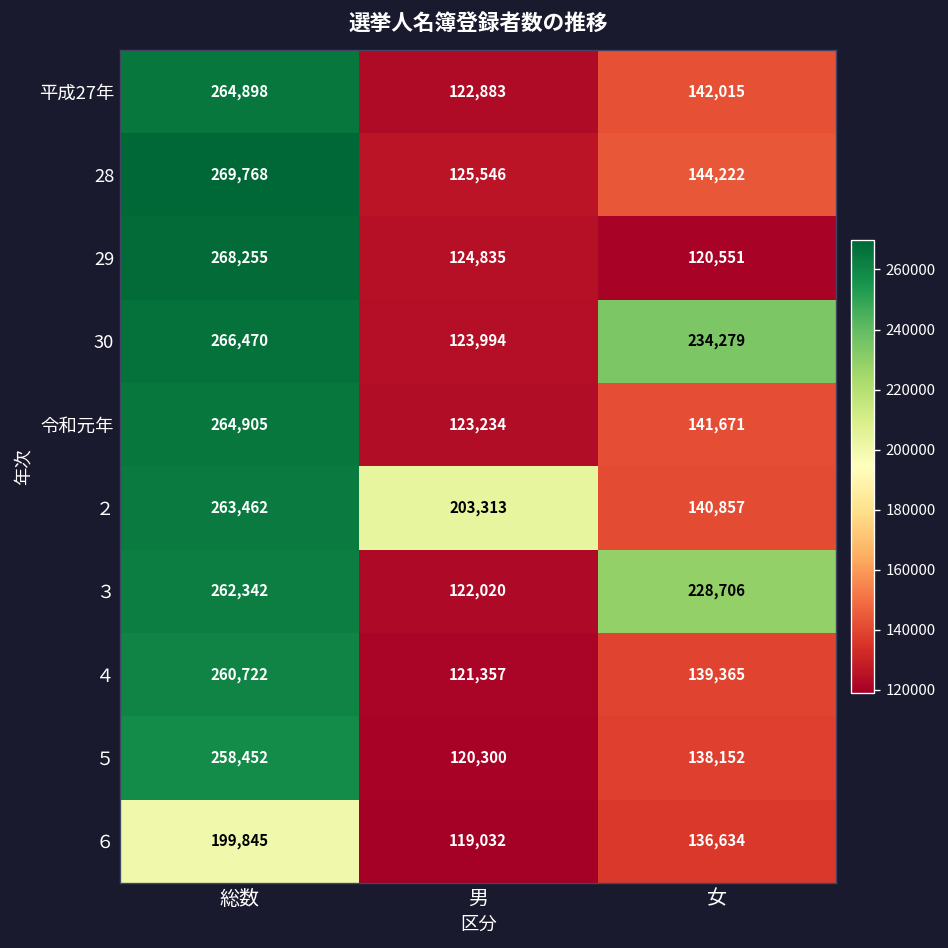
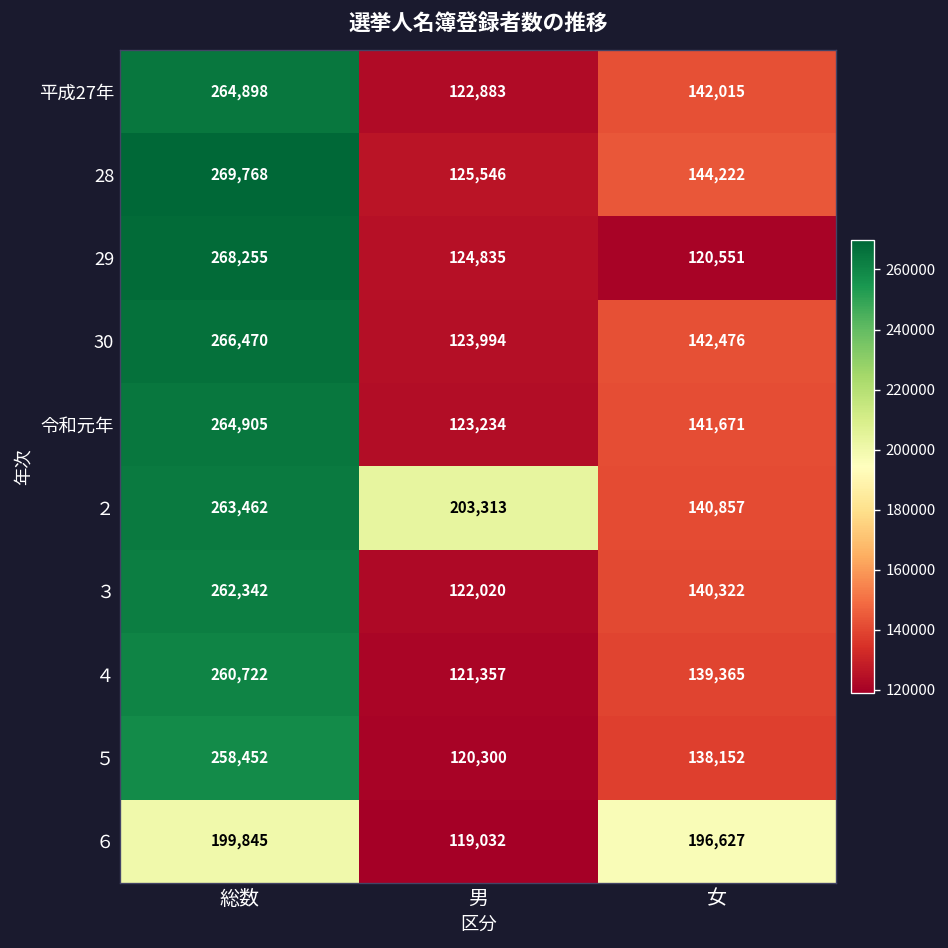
  {
    "平成27年": {
      "総数": "264,898",
      "男": "122,883",
      "女": "142,015"
    },
    "28": {
      "総数": "269,768",
      "男": "125,546",
      "女": "144,222"
    },
    "29": {
      "総数": "268,255",
      "男": "124,835",
      "女": "120,551"
    },
    "30": {
      "総数": "266,470",
      "男": "123,994",
-     "女": "234,279"
+     "女": "142,476"
    },
    "令和元年": {
      "総数": "264,905",
      "男": "123,234",
      "女": "141,671"
    },
    "２": {
      "総数": "263,462",
      "男": "203,313",
      "女": "140,857"
    },
    "３": {
      "総数": "262,342",
      "男": "122,020",
-     "女": "228,706"
+     "女": "140,322"
    },
    "４": {
      "総数": "260,722",
      "男": "121,357",
      "女": "139,365"
    },
    "５": {
      "総数": "258,452",
      "男": "120,300",
      "女": "138,152"
    },
    "６": {
      "総数": "199,845",
      "男": "119,032",
-     "女": "136,634"
+     "女": "196,627"
    }
  }
